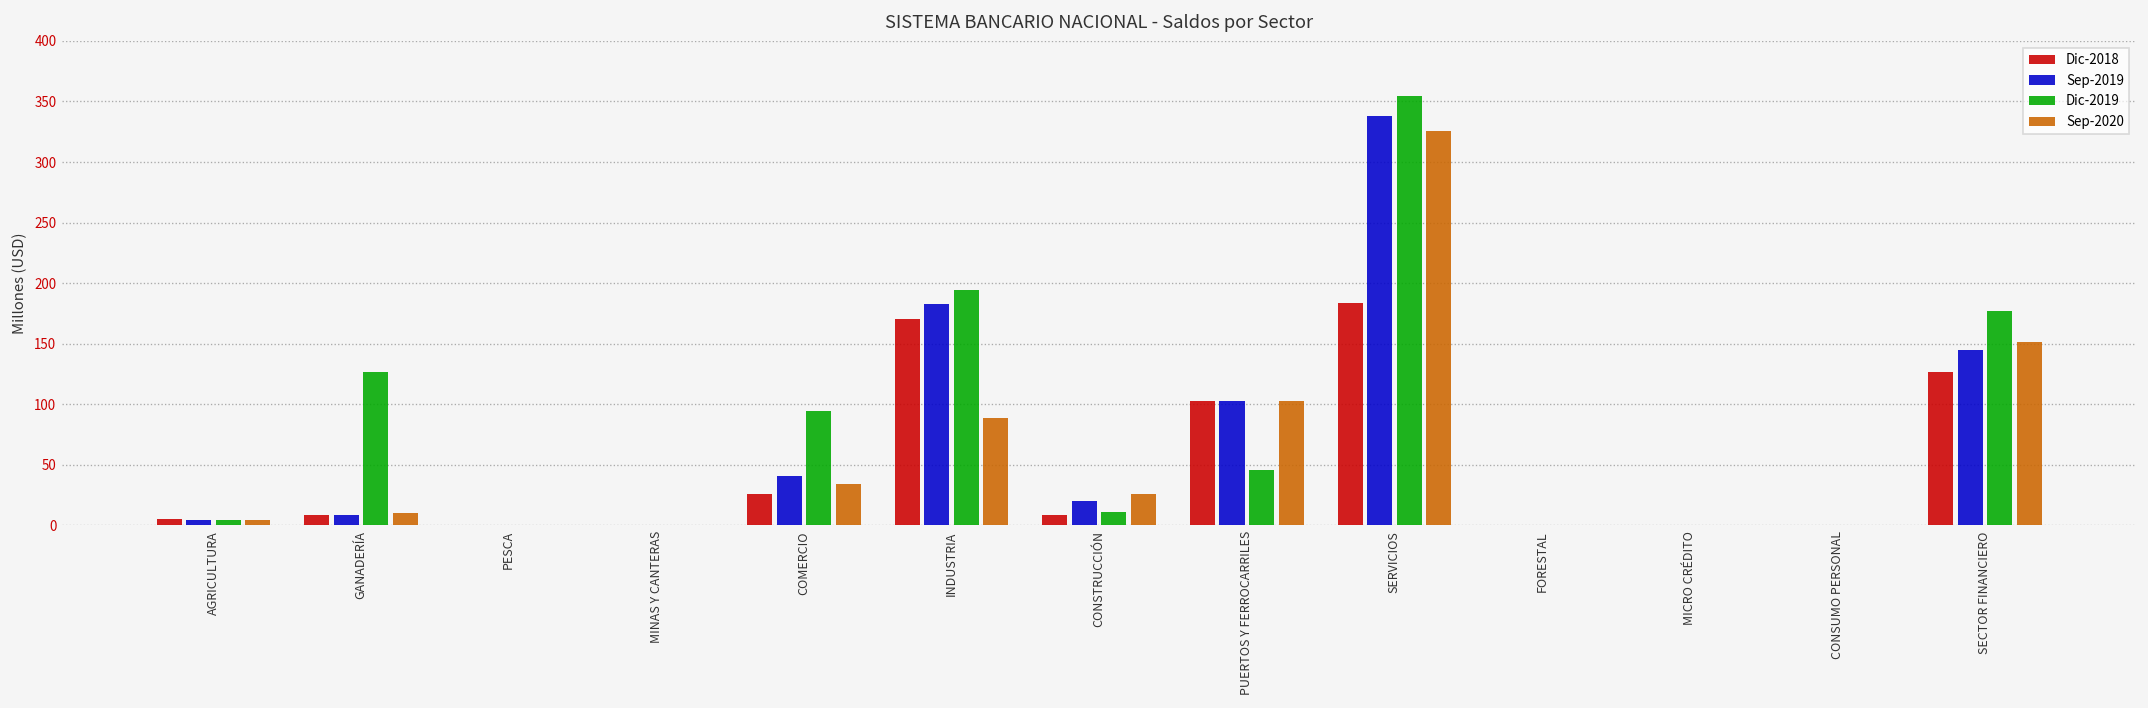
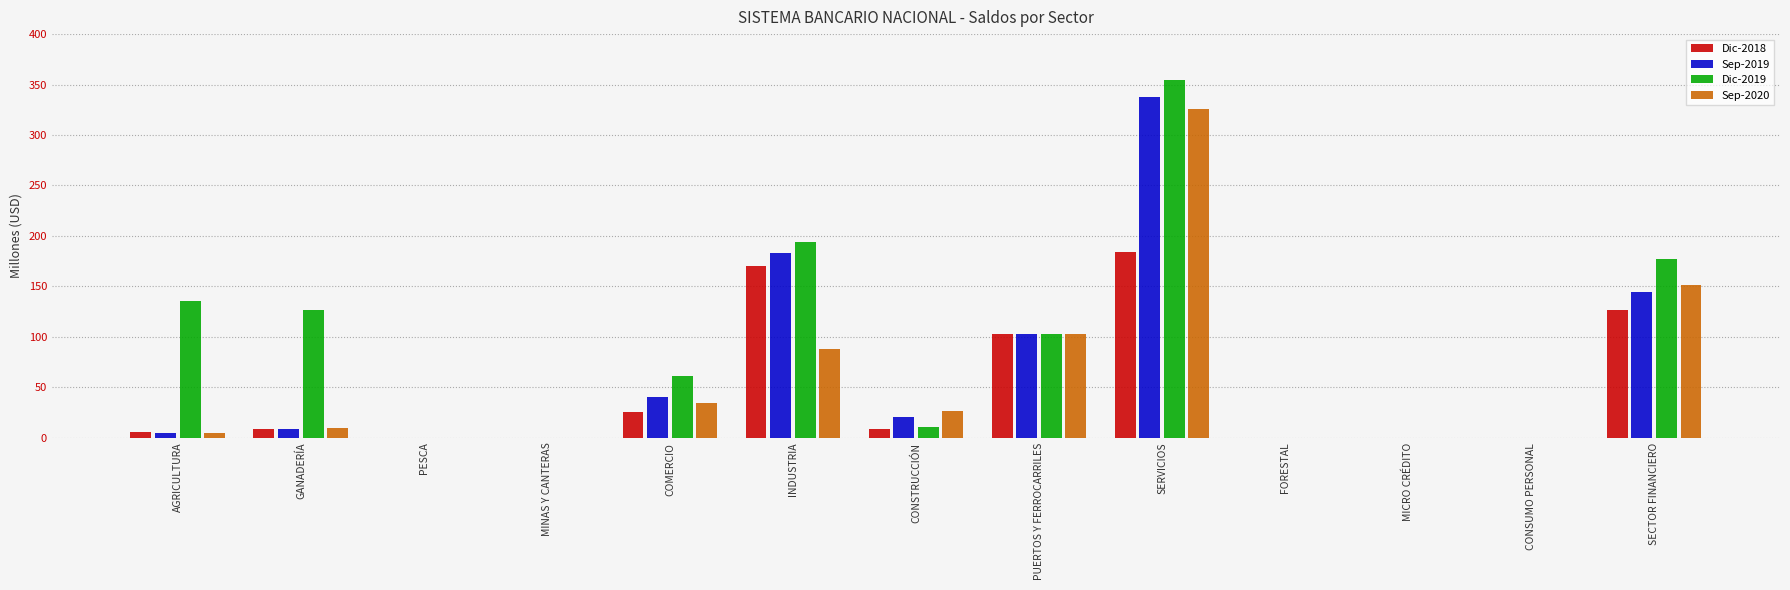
  {
    "Dic-2018": {
      "AGRICULTURA": 5,
      "GANADERÍA": 8,
      "PESCA": 0,
      "MINAS Y CANTERAS": 0,
      "COMERCIO": 26,
      "INDUSTRIA": 170,
      "CONSTRUCCIÓN": 9,
      "PUERTOS Y FERROCARRILES": 103,
      "SERVICIOS": 184,
      "FORESTAL": 0,
      "MICRO CRÉDITO": 0,
      "SECTOR FINANCIERO": 126
    },
    "Sep-2019": {
      "AGRICULTURA": 5,
      "GANADERÍA": 8,
      "PESCA": 0,
      "MINAS Y CANTERAS": 0,
      "COMERCIO": 41,
      "INDUSTRIA": 183,
      "CONSTRUCCIÓN": 20,
      "PUERTOS Y FERROCARRILES": 103,
      "SERVICIOS": 338,
      "FORESTAL": 0,
      "MICRO CRÉDITO": 0,
      "CONSUMO PERSONAL": 0,
      "SECTOR FINANCIERO": 145
    },
    "Dic-2019": {
-     "AGRICULTURA": 5,
+     "AGRICULTURA": 136,
      "GANADERÍA": 126,
      "PESCA": 0,
      "MINAS Y CANTERAS": 0,
-     "COMERCIO": 94,
+     "COMERCIO": 61,
      "INDUSTRIA": 194,
      "CONSTRUCCIÓN": 11,
-     "PUERTOS Y FERROCARRILES": 46,
+     "PUERTOS Y FERROCARRILES": 103,
      "SERVICIOS": 355,
      "FORESTAL": 0,
      "MICRO CRÉDITO": 0,
      "CONSUMO PERSONAL": 0,
      "SECTOR FINANCIERO": 177
    },
    "Sep-2020": {
      "AGRICULTURA": 4,
      "GANADERÍA": 10,
      "PESCA": 0,
      "MINAS Y CANTERAS": 0,
      "COMERCIO": 34,
      "INDUSTRIA": 88,
      "CONSTRUCCIÓN": 26,
      "PUERTOS Y FERROCARRILES": 103,
      "SERVICIOS": 326,
      "FORESTAL": 0,
      "MICRO CRÉDITO": 0,
      "CONSUMO PERSONAL": 0,
      "SECTOR FINANCIERO": 151
    }
  }
